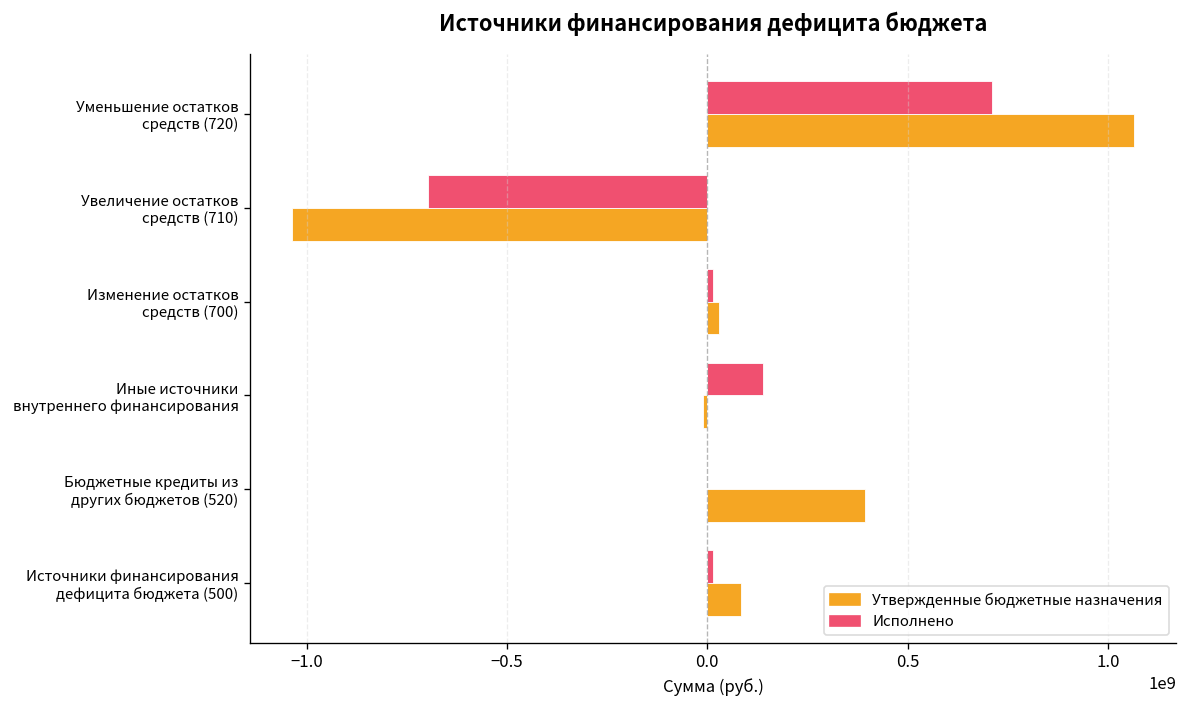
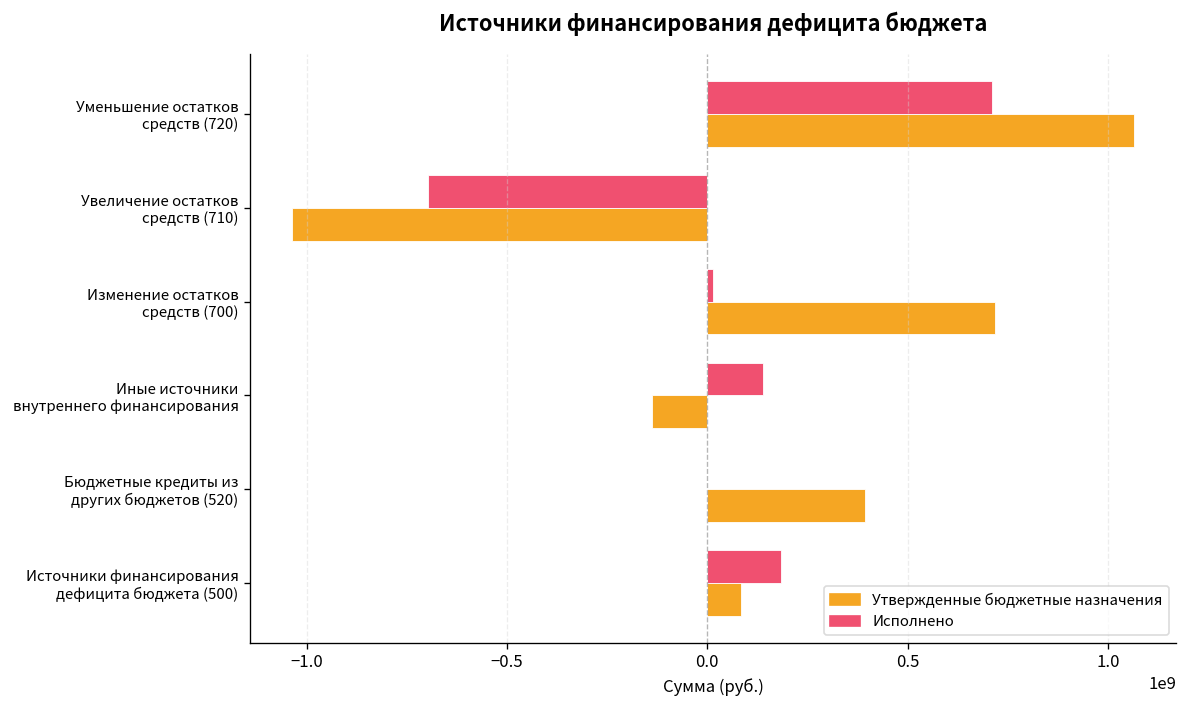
  {
    "Утвержденные бюджетные назначения": {
      "Уменьшение остатков средств (720)": 1060000000,
      "Увеличение остатков средств (710)": -1040000000,
-     "Изменение остатков средств (700)": 30000000,
-     "Иные источники внутреннего финансирования": -10000000,
+     "Изменение остатков средств (700)": 720000000,
+     "Иные источники внутреннего финансирования": -140000000,
      "Бюджетные кредиты из других бюджетов (520)": 390000000,
      "Источники финансирования дефицита бюджета (500)": 80000000
    },
    "Исполнено": {
      "Уменьшение остатков средств (720)": 710000000,
      "Увеличение остатков средств (710)": -700000000,
      "Изменение остатков средств (700)": 10000000,
      "Иные источники внутреннего финансирования": 140000000,
      "Бюджетные кредиты из других бюджетов (520)": 0,
-     "Источники финансирования дефицита бюджета (500)": 10000000
+     "Источники финансирования дефицита бюджета (500)": 180000000
    }
  }
